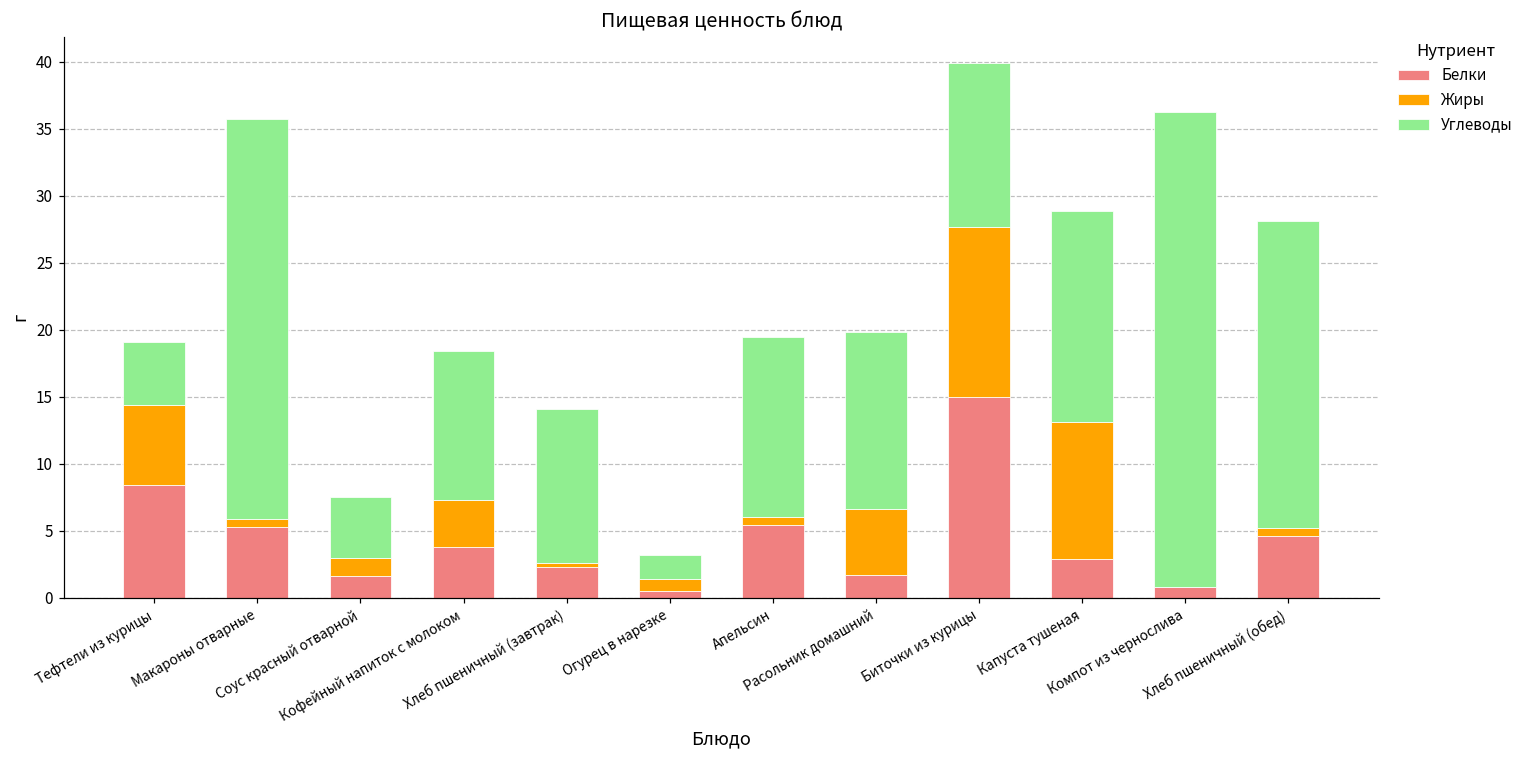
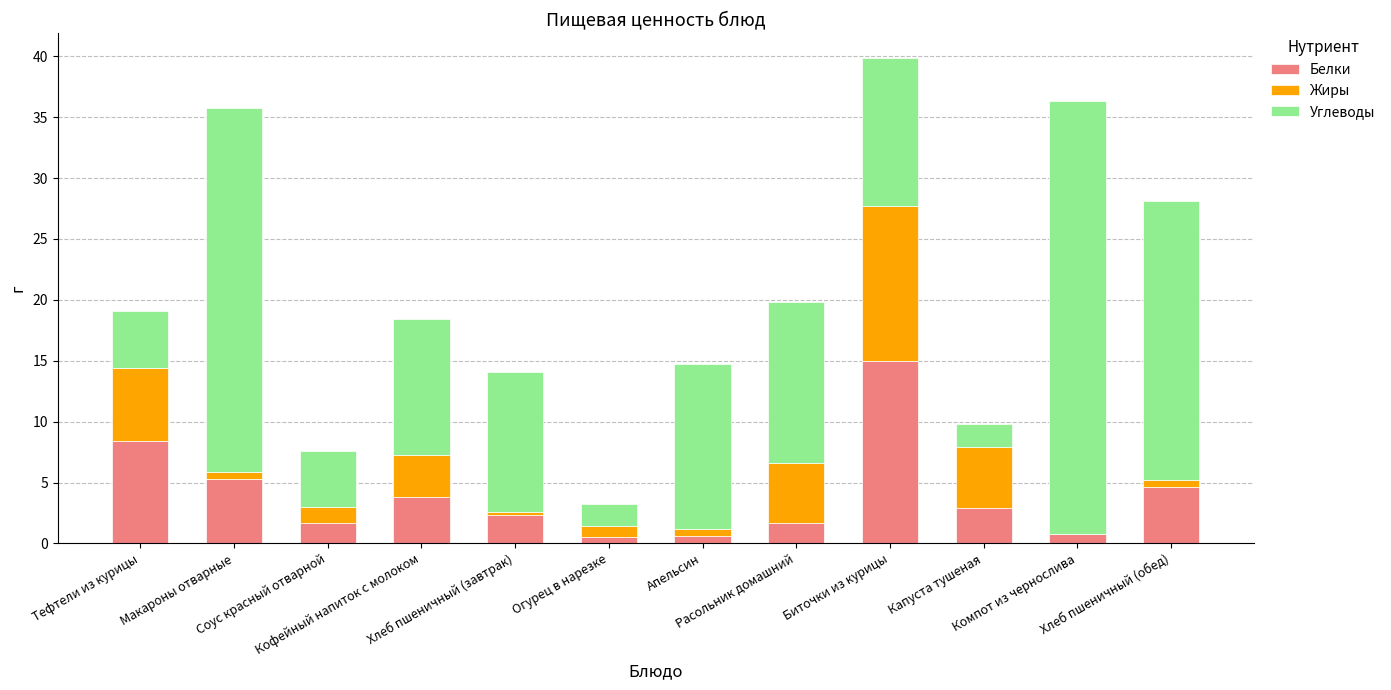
  {
    "Белки": {
      "Тефтели из курицы": 8.4,
      "Макароны отварные": 5.3,
      "Соус красный отварной": 1.7,
      "Кофейный напиток с молоком": 3.8,
      "Хлеб пшеничный (завтрак)": 2.3,
      "Огурец в нарезке": 0.5,
-     "Апельсин": 5.4,
+     "Апельсин": 0.6,
      "Расольник домашний": 1.7,
      "Биточки из курицы": 15.0,
      "Капуста тушеная": 2.9,
      "Компот из чернослива": 0.8,
      "Хлеб пшеничный (обед)": 4.6
    },
    "Жиры": {
      "Тефтели из курицы": 6.0,
      "Макароны отварные": 0.6,
      "Соус красный отварной": 1.3,
      "Кофейный напиток с молоком": 3.5,
      "Хлеб пшеничный (завтрак)": 0.3,
      "Огурец в нарезке": 0.9,
      "Апельсин": 0.6,
      "Расольник домашний": 4.9,
      "Биточки из курицы": 12.7,
-     "Капуста тушеная": 10.2,
+     "Капуста тушеная": 5.0,
      "Компот из чернослива": 0.0,
      "Хлеб пшеничный (обед)": 0.6
    },
    "Углеводы": {
      "Тефтели из курицы": 4.7,
      "Макароны отварные": 29.9,
      "Соус красный отварной": 4.5,
      "Кофейный напиток с молоком": 11.1,
      "Хлеб пшеничный (завтрак)": 11.5,
      "Огурец в нарезке": 1.8,
      "Апельсин": 13.5,
      "Расольник домашний": 13.3,
      "Биточки из курицы": 12.2,
-     "Капуста тушеная": 15.8,
+     "Капуста тушеная": 1.9,
      "Компот из чернослива": 35.5,
      "Хлеб пшеничный (обед)": 22.9
    }
  }
